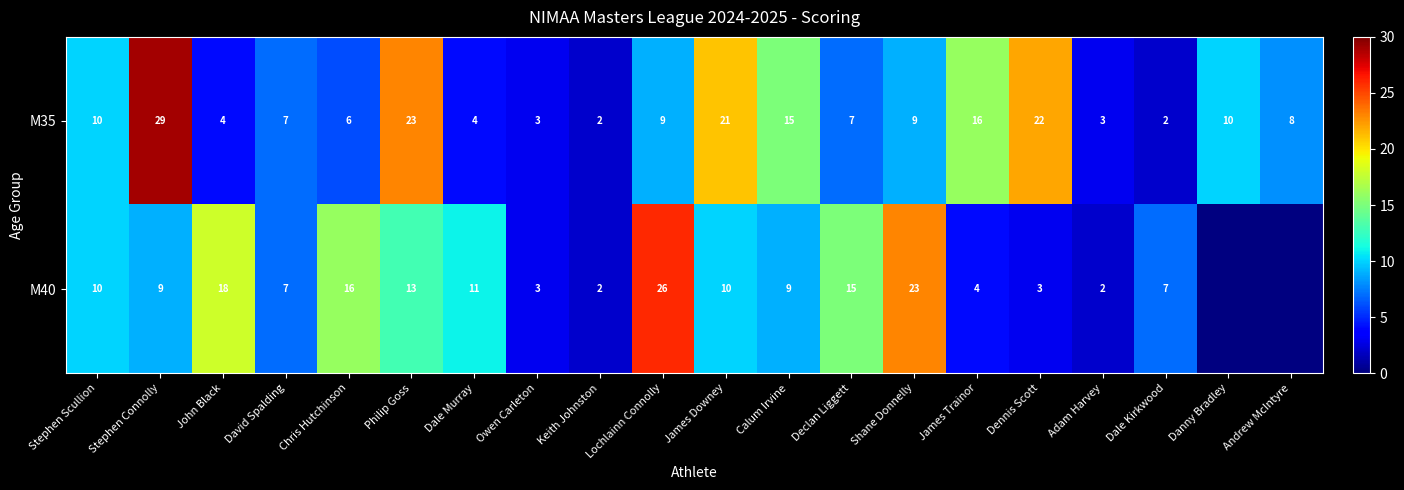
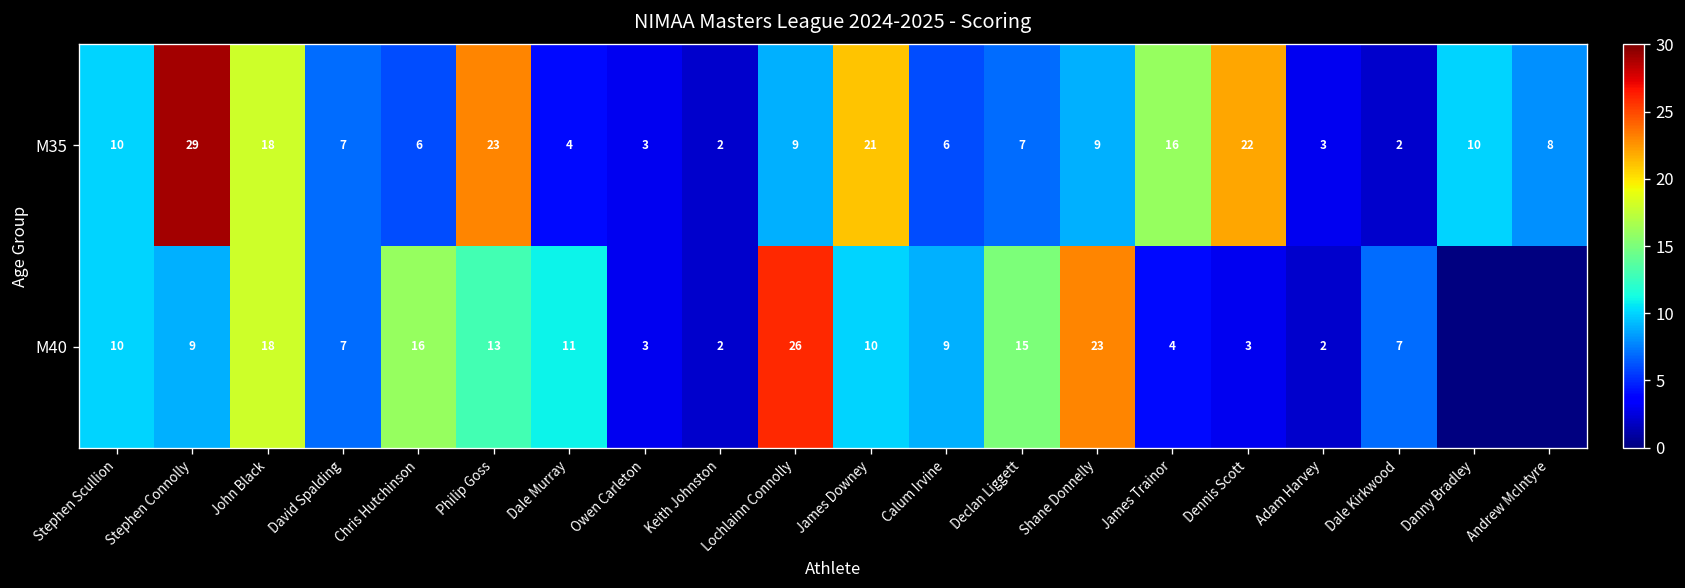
  {
    "M35": {
      "Stephen Scullion": 10,
      "Stephen Connolly": 29,
-     "John Black": 4,
+     "John Black": 18,
      "David Spalding": 7,
      "Chris Hutchinson": 6,
      "Philip Goss": 23,
      "Dale Murray": 4,
      "Owen Carleton": 3,
      "Keith Johnston": 2,
      "Lochlainn Connolly": 9,
      "James Downey": 21,
-     "Calum Irvine": 15,
+     "Calum Irvine": 6,
      "Declan Liggett": 7,
      "Shane Donnelly": 9,
      "James Trainor": 16,
      "Dennis Scott": 22,
      "Adam Harvey": 3,
      "Dale Kirkwood": 2,
      "Danny Bradley": 10,
      "Andrew McIntyre": 8
    },
    "M40": {
      "Stephen Scullion": 10,
      "Stephen Connolly": 9,
      "John Black": 18,
      "David Spalding": 7,
      "Chris Hutchinson": 16,
      "Philip Goss": 13,
      "Dale Murray": 11,
      "Owen Carleton": 3,
      "Keith Johnston": 2,
      "Lochlainn Connolly": 26,
      "James Downey": 10,
      "Calum Irvine": 9,
      "Declan Liggett": 15,
      "Shane Donnelly": 23,
      "James Trainor": 4,
      "Dennis Scott": 3,
      "Adam Harvey": 2,
      "Dale Kirkwood": 7
    }
  }
